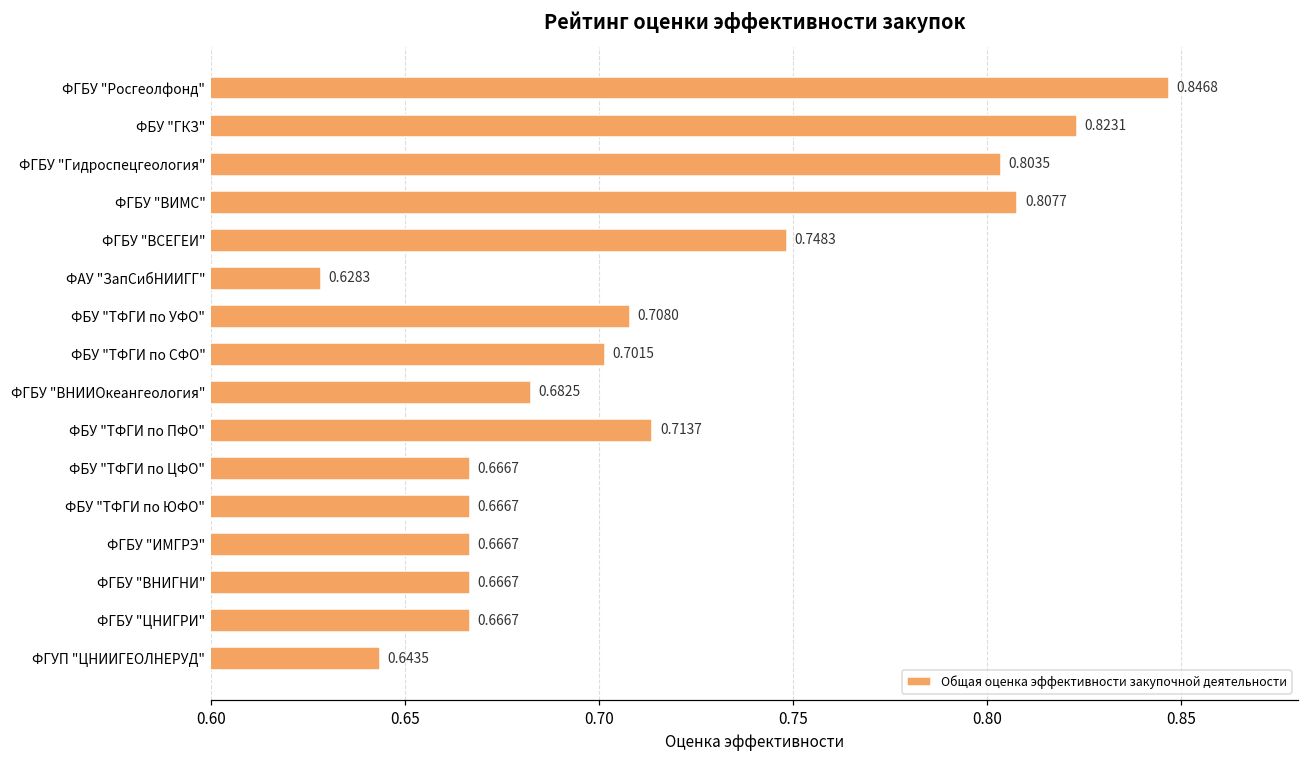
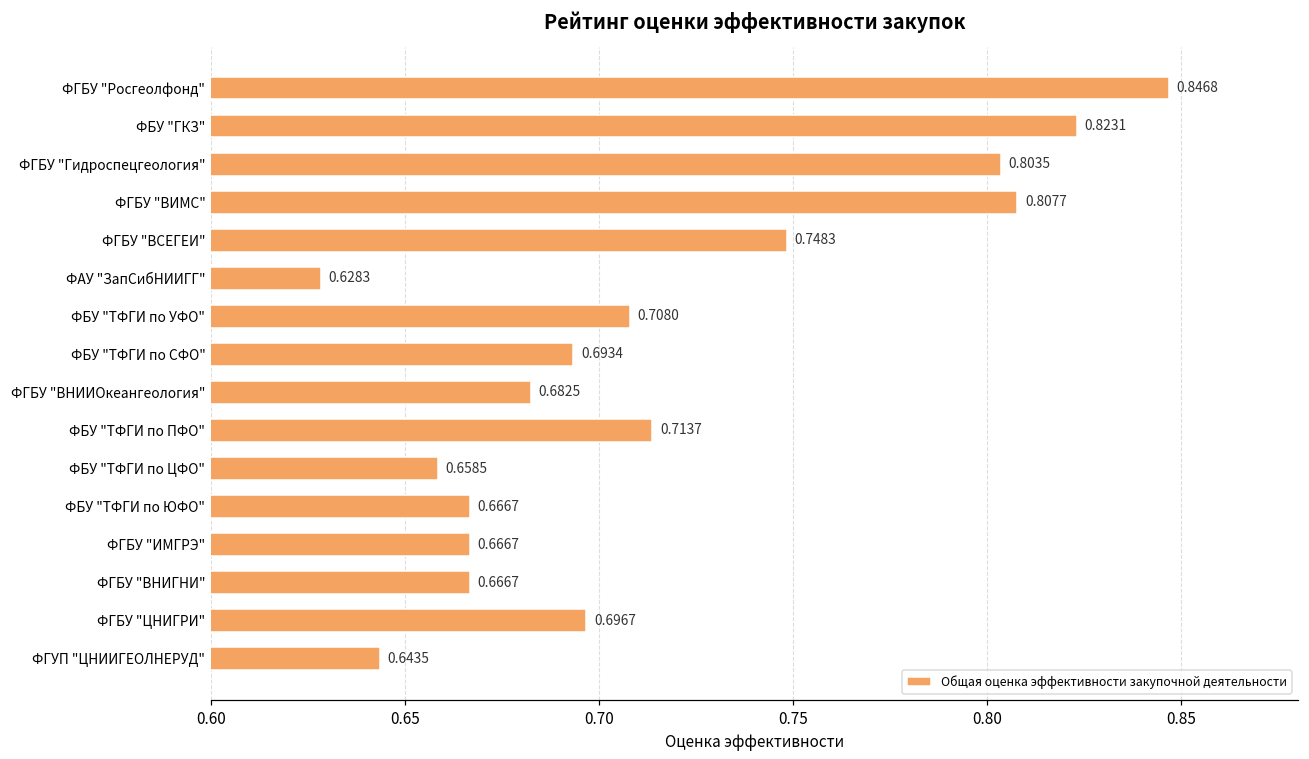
  {
    "ФГБУ \"Росгеолфонд\"": 0.8468,
    "ФБУ \"ГКЗ\"": 0.8231,
    "ФГБУ \"Гидроспецгеология\"": 0.8035,
    "ФГБУ \"ВИМС\"": 0.8077,
    "ФГБУ \"ВСЕГЕИ\"": 0.7483,
    "ФАУ \"ЗапСибНИИГГ\"": 0.6283,
    "ФБУ \"ТФГИ по УФО\"": 0.7080,
-   "ФБУ \"ТФГИ по СФО\"": 0.7015,
+   "ФБУ \"ТФГИ по СФО\"": 0.6934,
    "ФГБУ \"ВНИИОкеангеология\"": 0.6825,
    "ФБУ \"ТФГИ по ПФО\"": 0.7137,
-   "ФБУ \"ТФГИ по ЦФО\"": 0.6667,
+   "ФБУ \"ТФГИ по ЦФО\"": 0.6585,
    "ФБУ \"ТФГИ по ЮФО\"": 0.6667,
    "ФГБУ \"ИМГРЭ\"": 0.6667,
    "ФГБУ \"ВНИГНИ\"": 0.6667,
-   "ФГБУ \"ЦНИГРИ\"": 0.6667,
+   "ФГБУ \"ЦНИГРИ\"": 0.6967,
    "ФГУП \"ЦНИИГЕОЛНЕРУД\"": 0.6435
  }
